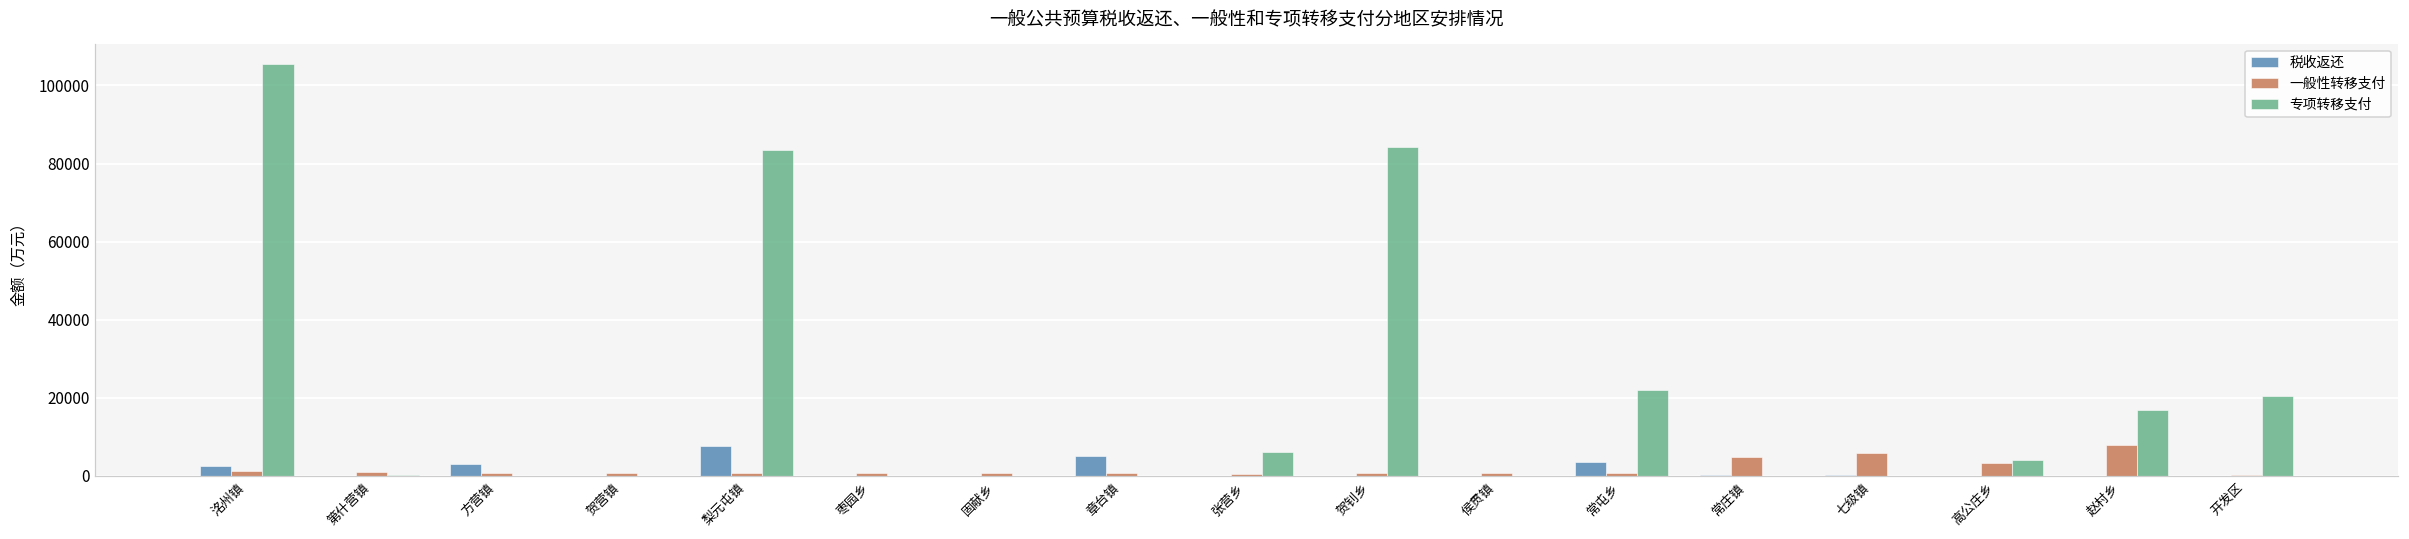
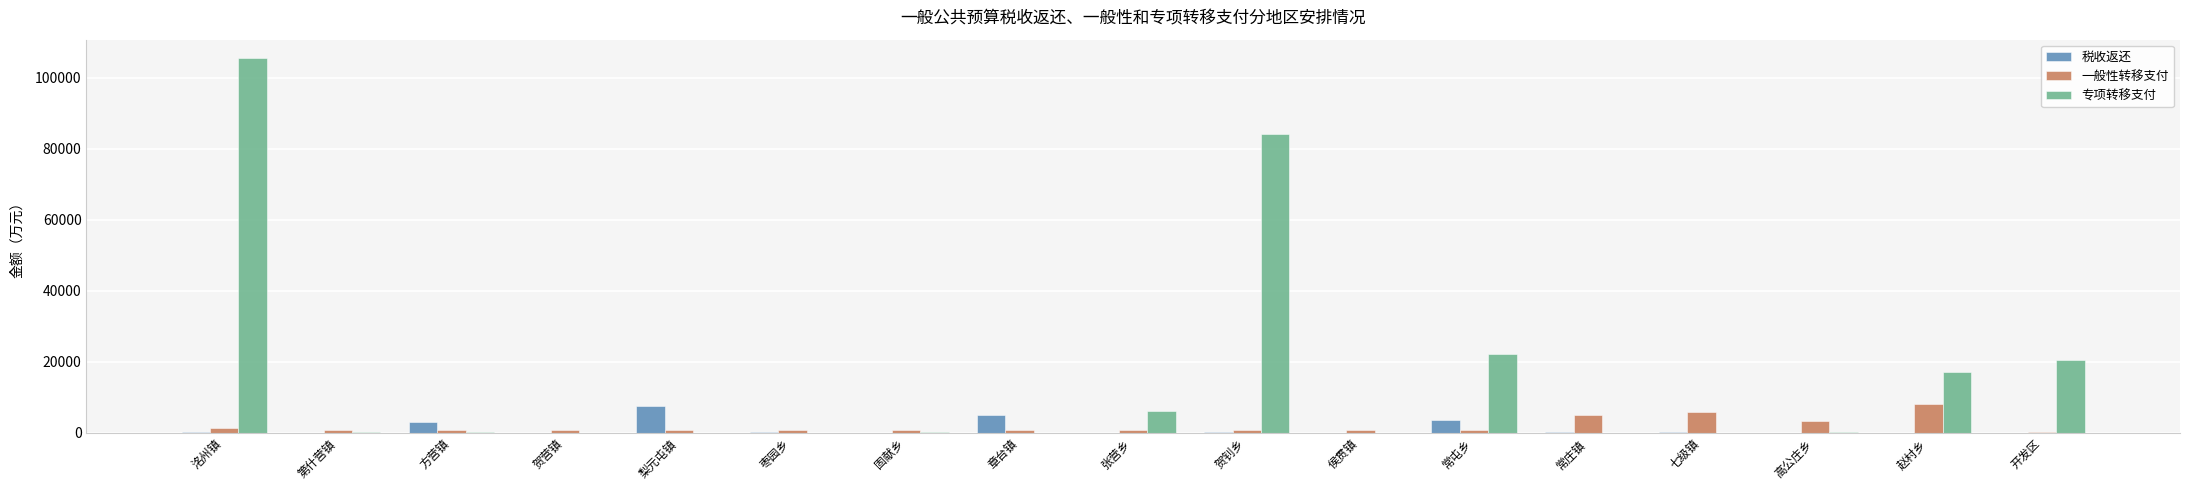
  {
    "税收返还": {
-     "洺州镇": 3000,
+     "洺州镇": 0,
      "方营镇": 3000,
      "梨元屯镇": 8000,
      "章台镇": 5000,
      "常屯乡": 4000
    },
    "一般性转移支付": {
      "洺州镇": 1000,
      "第什营镇": 1000,
      "贺营镇": 1000,
      "梨元屯镇": 1000,
      "枣园乡": 1000,
      "固献乡": 1000,
      "章台镇": 1000,
      "贺钊乡": 1000,
      "侯贯镇": 1000,
      "常庄镇": 5000,
      "七级镇": 6000,
      "高公庄乡": 3000,
      "赵村乡": 8000
    },
    "专项转移支付": {
      "洺州镇": 105000,
      "贺营镇": 0,
-     "梨元屯镇": 83000,
+     "梨元屯镇": 0,
      "枣园乡": 0,
      "章台镇": 0,
      "张营乡": 6000,
      "贺钊乡": 84000,
      "侯贯镇": 0,
      "常屯乡": 22000,
      "常庄镇": 0,
-     "高公庄乡": 4000,
+     "高公庄乡": 0,
      "赵村乡": 17000,
      "开发区": 21000
    }
  }
